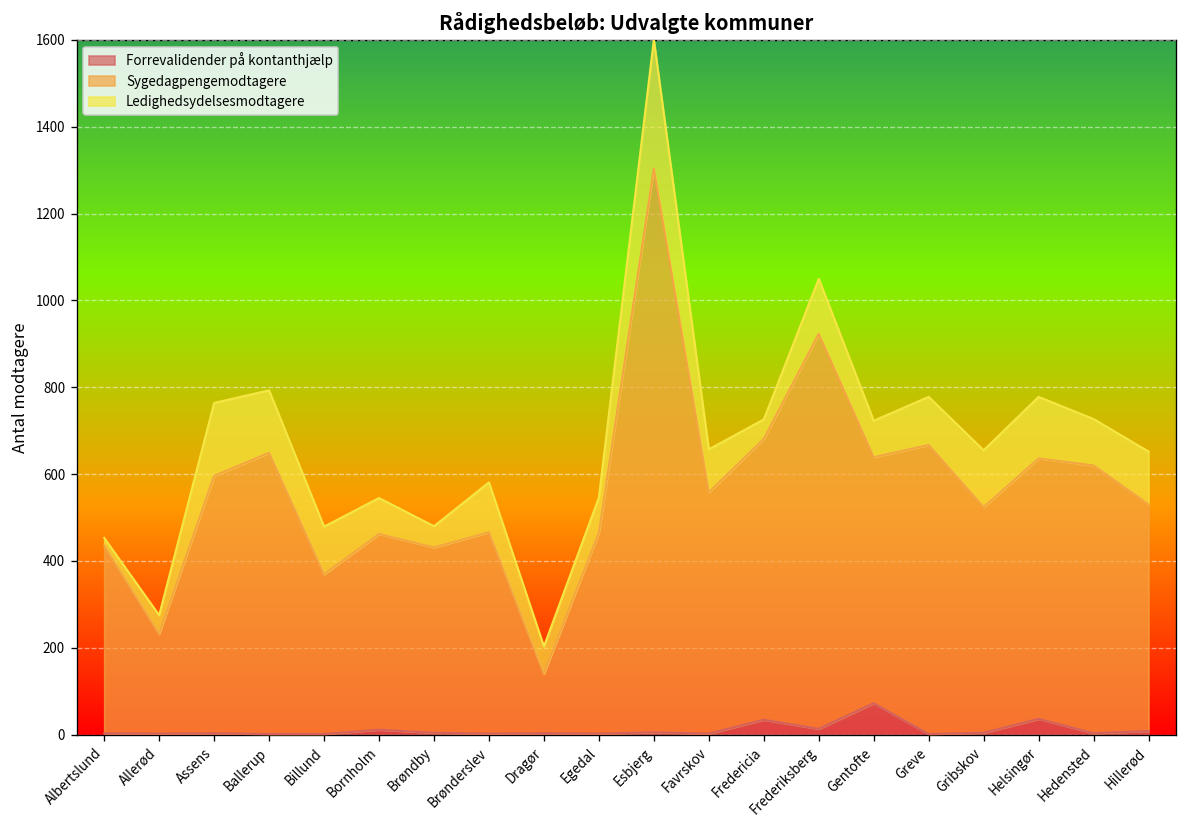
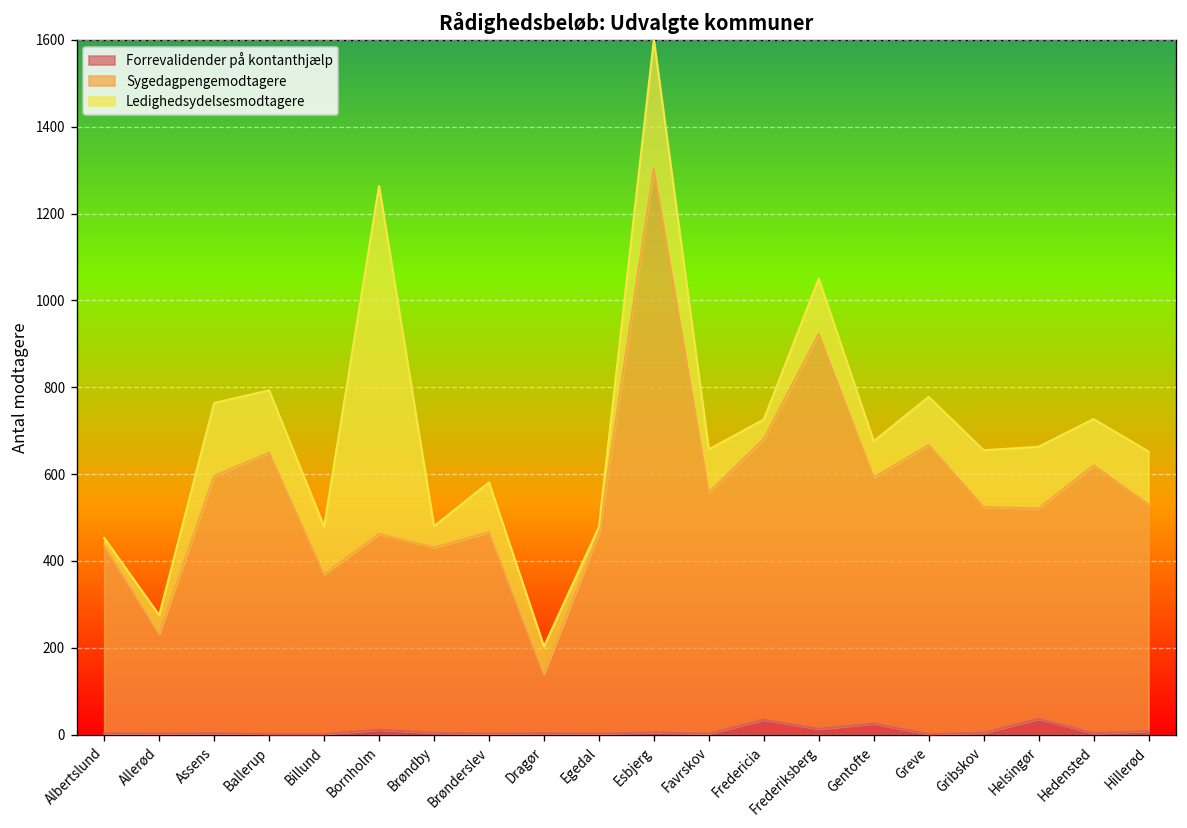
  {
    "Forrevalidender på kontanthjælp": {
      "Albertslund": 0,
      "Allerød": 0,
      "Assens": 0,
      "Ballerup": 0,
      "Billund": 0,
      "Bornholm": 10,
      "Brøndby": 0,
      "Brønderslev": 0,
      "Dragør": 0,
      "Egedal": 0,
      "Esbjerg": 10,
      "Favrskov": 0,
      "Fredericia": 30,
      "Frederiksberg": 10,
-     "Gentofte": 70,
+     "Gentofte": 30,
      "Greve": 0,
      "Gribskov": 0,
      "Helsingør": 40,
      "Hedensted": 0,
      "Hillerød": 10
    },
    "Sygedagpengemodtagere": {
      "Albertslund": 430,
      "Allerød": 230,
      "Assens": 590,
      "Ballerup": 650,
      "Billund": 370,
      "Bornholm": 450,
      "Brøndby": 430,
      "Brønderslev": 460,
      "Dragør": 140,
      "Egedal": 460,
      "Esbjerg": 1300,
      "Favrskov": 560,
      "Fredericia": 650,
      "Frederiksberg": 910,
      "Gentofte": 570,
      "Greve": 670,
      "Gribskov": 520,
-     "Helsingør": 600,
+     "Helsingør": 490,
      "Hedensted": 620,
      "Hillerød": 520
    },
    "Ledighedsydelsesmodtagere": {
      "Albertslund": 20,
      "Allerød": 40,
      "Assens": 170,
      "Ballerup": 140,
      "Billund": 110,
-     "Bornholm": 80,
+     "Bornholm": 800,
      "Brøndby": 50,
      "Brønderslev": 120,
      "Dragør": 60,
-     "Egedal": 80,
+     "Egedal": 10,
      "Esbjerg": 300,
      "Favrskov": 100,
      "Fredericia": 50,
      "Frederiksberg": 130,
      "Gentofte": 80,
      "Greve": 110,
      "Gribskov": 130,
      "Helsingør": 140,
      "Hedensted": 110,
      "Hillerød": 120
    }
  }
